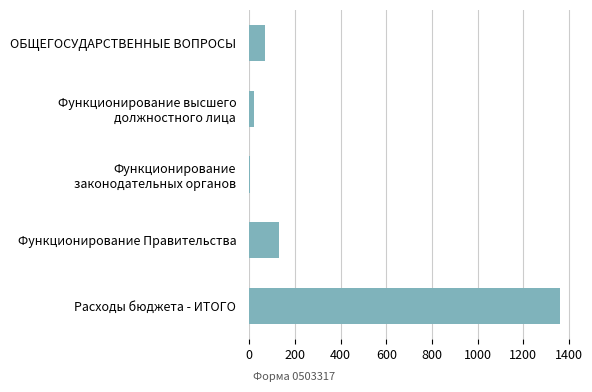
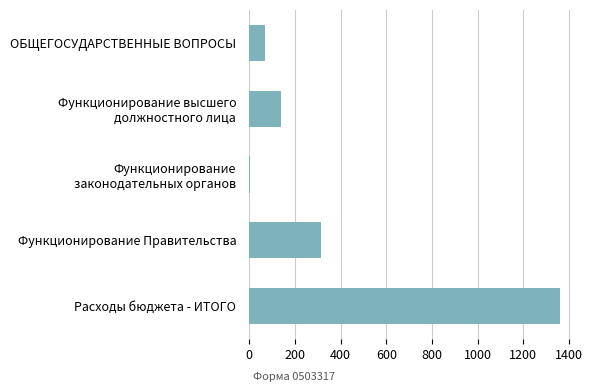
  {
    "ОБЩЕГОСУДАРСТВЕННЫЕ ВОПРОСЫ": 70,
-   "Функционирование высшего должностного лица": 20,
-   "Функционирование Правительства": 130,
+   "Функционирование высшего должностного лица": 140,
+   "Функционирование Правительства": 310,
    "Расходы бюджета - ИТОГО": 1360
  }
